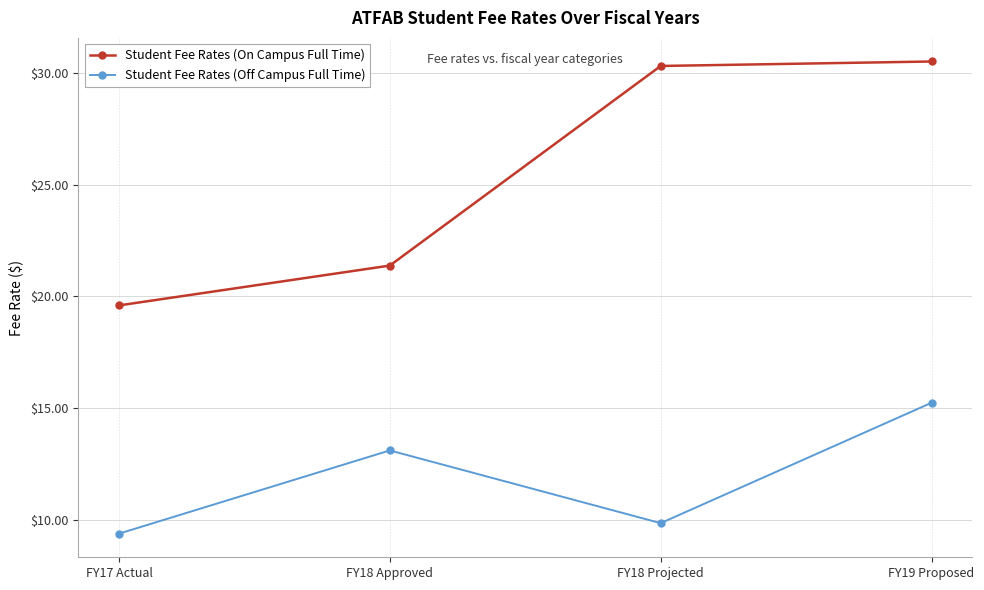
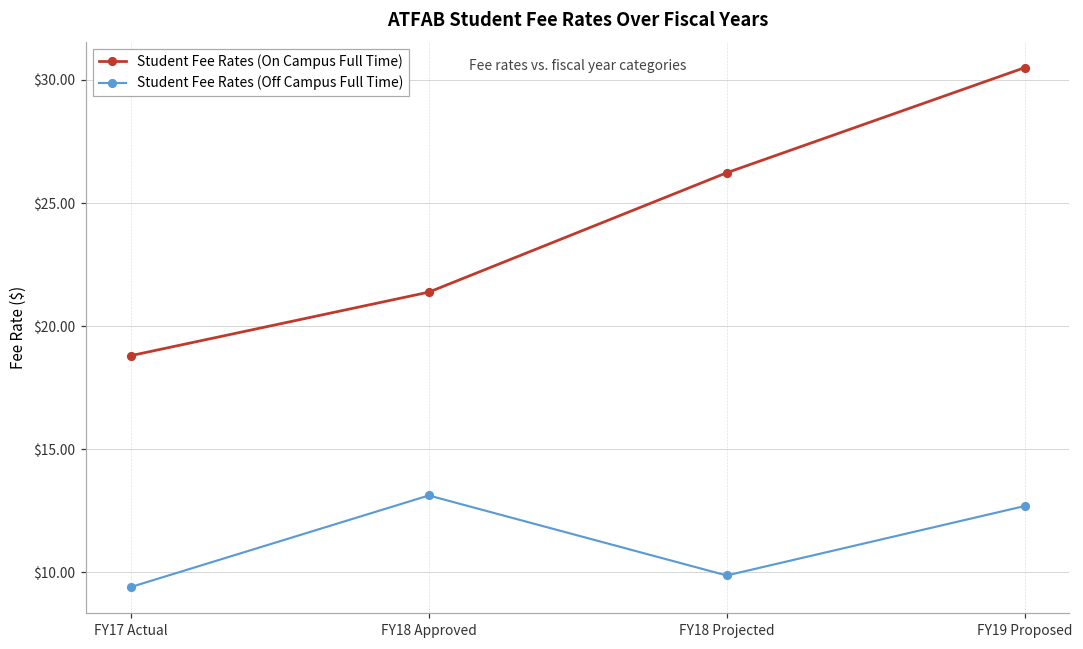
  {
    "Student Fee Rates (On Campus Full Time)": {
-     "FY17 Actual": "$19.6",
+     "FY17 Actual": "$18.8",
      "FY18 Approved": "$21.4",
-     "FY18 Projected": "$30.3",
+     "FY18 Projected": "$26.2",
      "FY19 Proposed": "$30.5"
    },
    "Student Fee Rates (Off Campus Full Time)": {
      "FY17 Actual": "$9.4",
      "FY18 Approved": "$13.1",
      "FY18 Projected": "$9.9",
-     "FY19 Proposed": "$15.3"
+     "FY19 Proposed": "$12.7"
    }
  }
